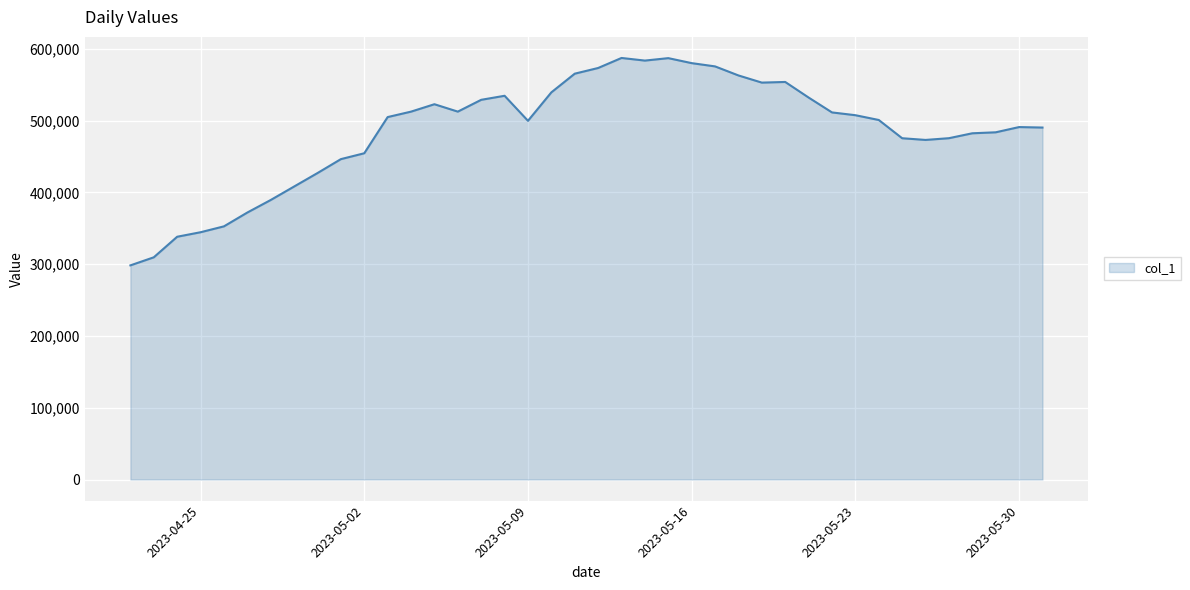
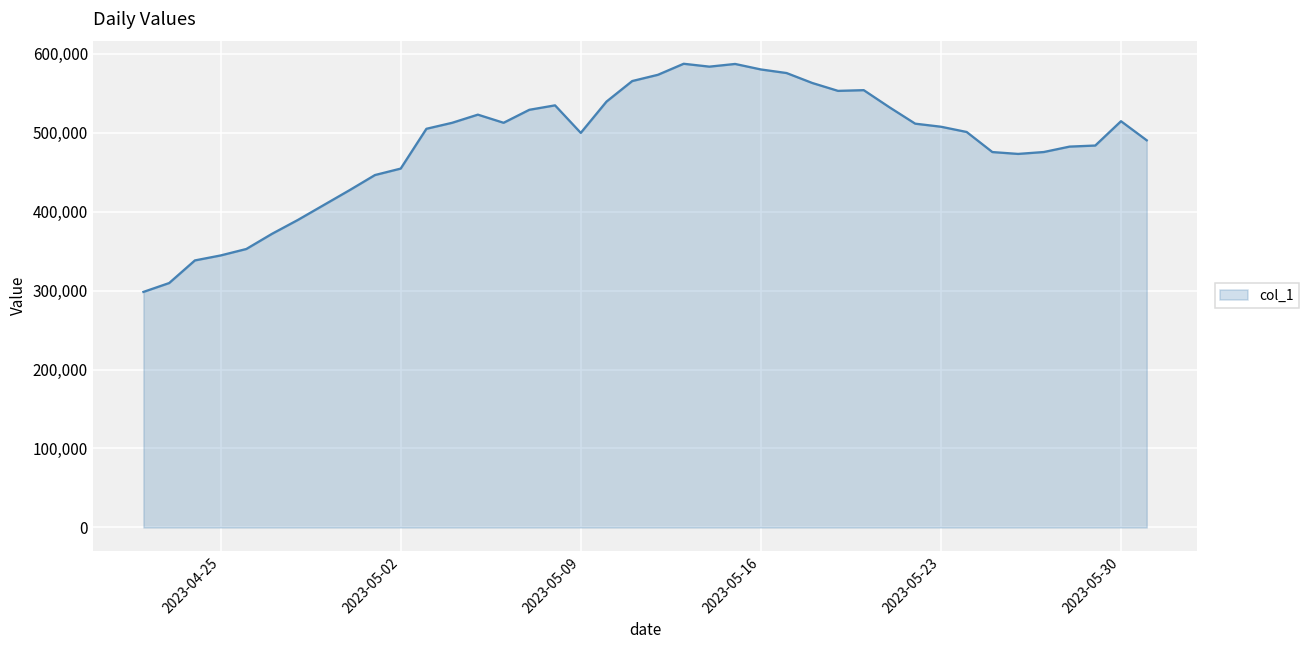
  {
    "2023-04-25": "340,000",
    "2023-05-02": "450,000",
    "2023-05-09": "500,000",
    "2023-05-16": "580,000",
    "2023-05-23": "510,000",
-   "2023-05-30": "490,000"
+   "2023-05-30": "510,000"
  }
